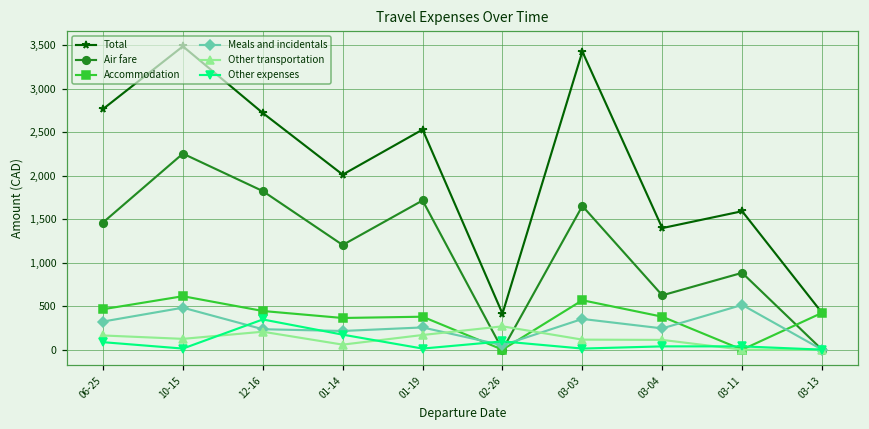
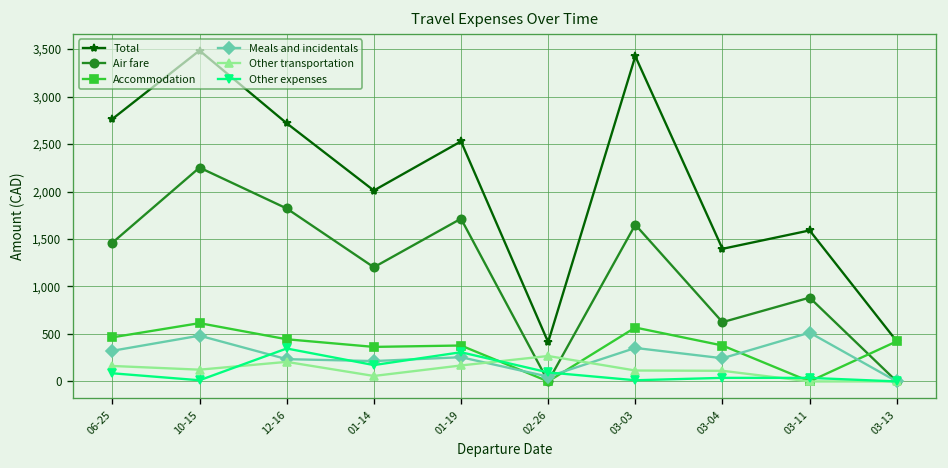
  {
    "Total": {
      "06-25": "2,800",
      "12-16": "2,700",
      "01-14": "2,000",
      "01-19": "2,500",
      "02-26": "400",
      "03-03": "3,400",
      "03-04": "1,400",
      "03-11": "1,600"
    },
    "Air fare": {
      "06-25": "1,500",
      "10-15": "2,300",
      "12-16": "1,800",
      "01-14": "1,200",
      "01-19": "1,700",
      "03-03": "1,700",
      "03-04": "600",
      "03-11": "900"
    },
    "Accommodation": {
      "06-25": "500",
      "10-15": "600",
      "12-16": "400",
      "01-14": "400",
      "01-19": "400",
      "03-03": "600",
      "03-04": "400"
    },
    "Other expenses": {
      "06-25": "100",
      "10-15": "0",
      "12-16": "300",
      "01-14": "200",
-     "01-19": "0",
+     "01-19": "300",
      "02-26": "100",
      "03-03": "0",
      "03-04": "0",
      "03-11": "0"
    }
  }
